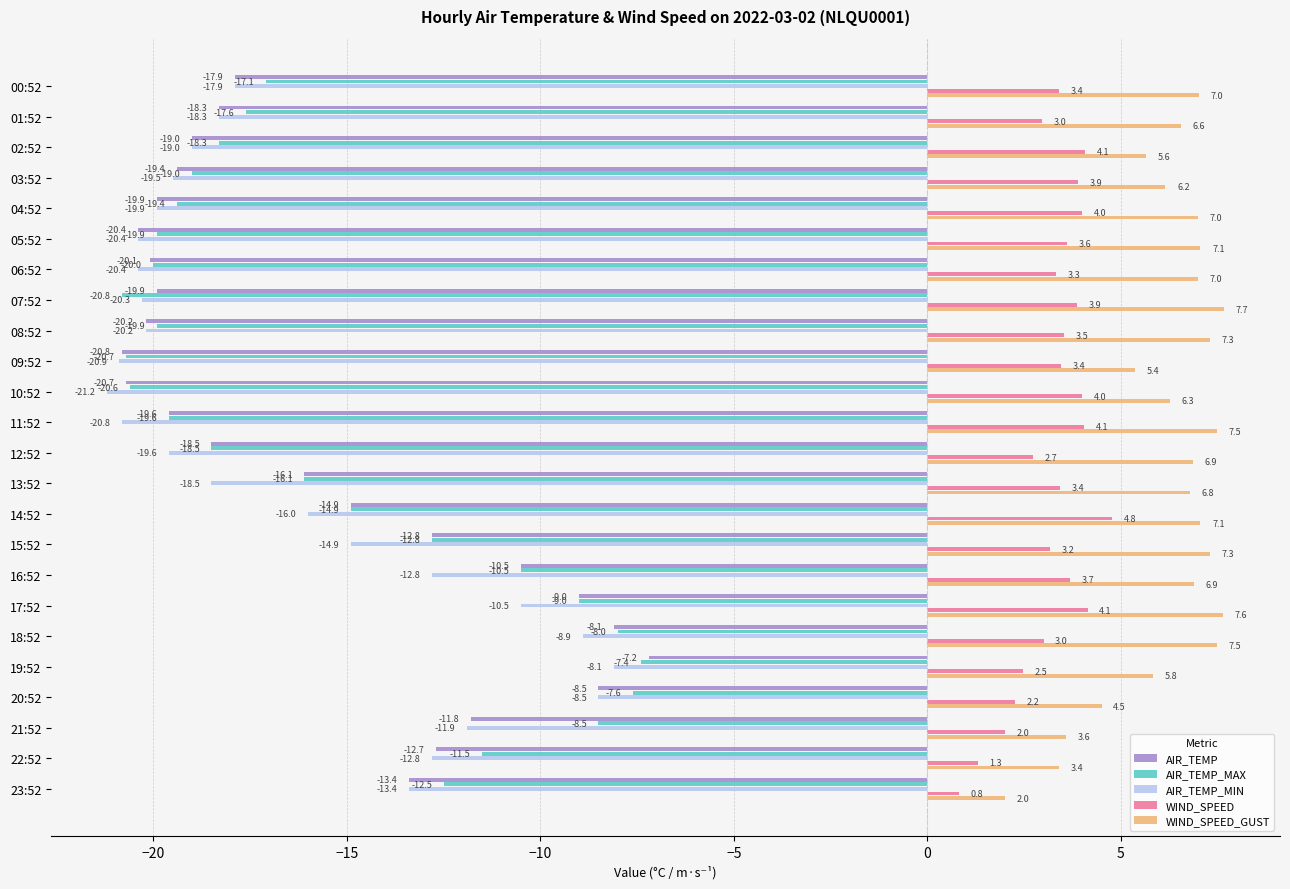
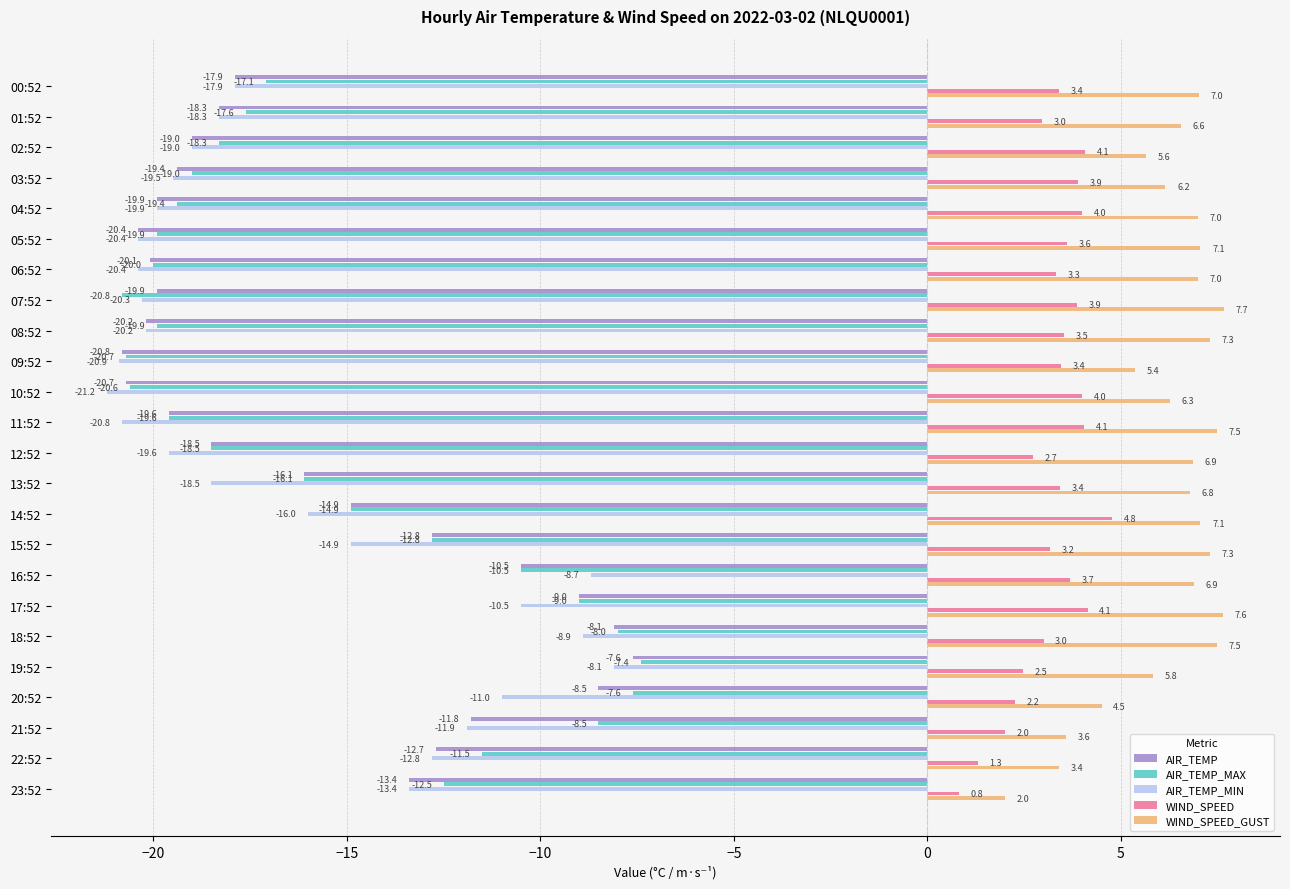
  {
    "AIR_TEMP": {
      "00:52": -17.9,
      "01:52": -18.3,
      "02:52": -19.0,
      "03:52": -19.4,
      "04:52": -19.9,
      "05:52": -20.4,
      "07:52": -19.9,
-     "19:52": -7.2,
+     "19:52": -7.6,
      "20:52": -8.5,
      "21:52": -11.8,
      "22:52": -12.7,
      "23:52": -13.4
    },
    "AIR_TEMP_MAX": {
      "00:52": -17.1,
      "01:52": -17.6,
      "02:52": -18.3,
      "03:52": -19.0,
      "04:52": -19.4,
      "05:52": -19.9,
      "07:52": -20.8,
      "20:52": -7.6,
      "21:52": -8.5,
      "22:52": -11.5,
      "23:52": -12.5
    },
    "AIR_TEMP_MIN": {
      "00:52": -17.9,
      "01:52": -18.3,
      "02:52": -19.0,
      "03:52": -19.5,
      "04:52": -19.9,
      "05:52": -20.4,
      "06:52": -20.4,
      "07:52": -20.3,
      "10:52": -21.2,
      "11:52": -20.8,
      "12:52": -19.6,
      "13:52": -18.5,
      "14:52": -16.0,
      "15:52": -14.9,
-     "16:52": -12.8,
+     "16:52": -8.7,
      "17:52": -10.5,
      "18:52": -8.9,
      "19:52": -8.1,
-     "20:52": -8.5,
+     "20:52": -11.0,
      "21:52": -11.9,
      "22:52": -12.8,
      "23:52": -13.4
    },
    "WIND_SPEED": {
      "00:52": 3.4,
      "01:52": 3.0,
      "02:52": 4.1,
      "03:52": 3.9,
      "04:52": 4.0,
      "05:52": 3.6,
      "06:52": 3.3,
      "07:52": 3.9,
      "08:52": 3.5,
      "09:52": 3.4,
      "10:52": 4.0,
      "11:52": 4.1,
      "12:52": 2.7,
      "13:52": 3.4,
      "14:52": 4.8,
      "15:52": 3.2,
      "16:52": 3.7,
      "17:52": 4.1,
      "18:52": 3.0,
      "19:52": 2.5,
      "20:52": 2.2,
      "21:52": 2.0,
      "22:52": 1.3,
      "23:52": 0.8
    },
    "WIND_SPEED_GUST": {
      "00:52": 7.0,
      "01:52": 6.6,
      "02:52": 5.6,
      "03:52": 6.2,
      "04:52": 7.0,
      "05:52": 7.1,
      "06:52": 7.0,
      "07:52": 7.7,
      "08:52": 7.3,
      "09:52": 5.4,
      "10:52": 6.3,
      "11:52": 7.5,
      "12:52": 6.9,
      "13:52": 6.8,
      "14:52": 7.1,
      "15:52": 7.3,
      "16:52": 6.9,
      "17:52": 7.6,
      "18:52": 7.5,
      "19:52": 5.8,
      "20:52": 4.5,
      "21:52": 3.6,
      "22:52": 3.4,
      "23:52": 2.0
    }
  }
